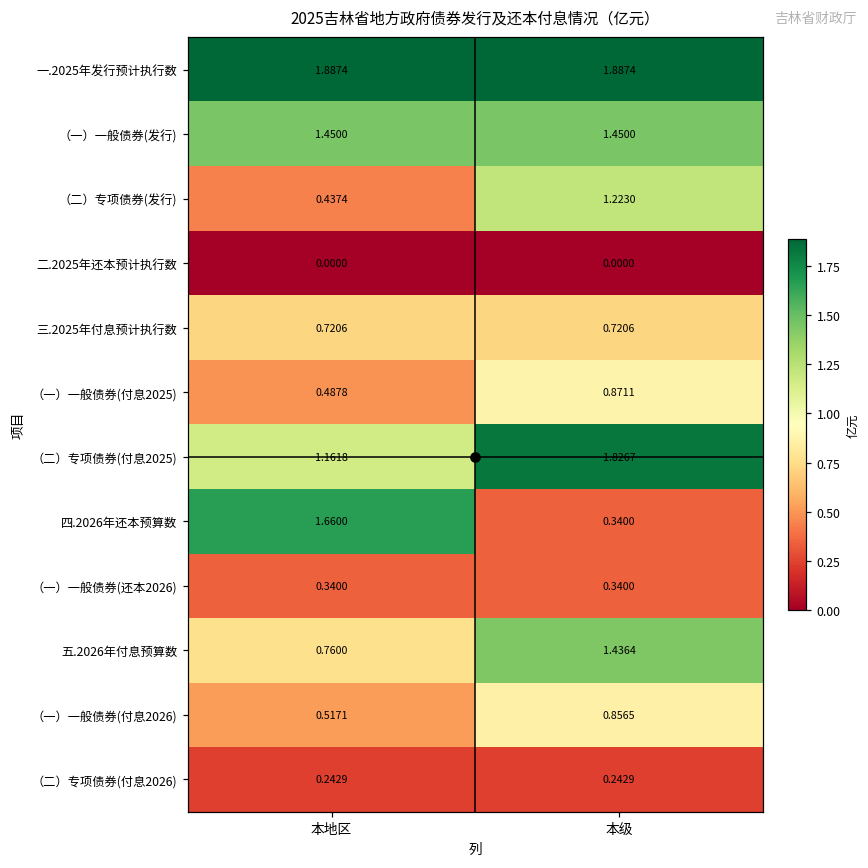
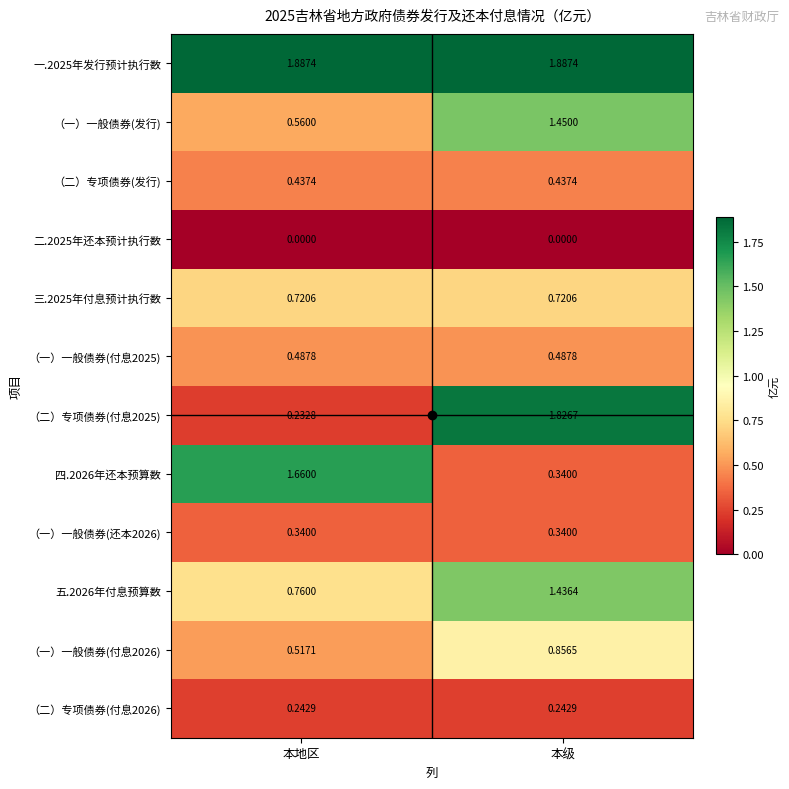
  {
    "一.2025年发行预计执行数": {
      "本地区": 1.8874,
      "本级": 1.8874
    },
    "（一）一般债券(发行)": {
-     "本地区": 1.4500,
+     "本地区": 0.5600,
      "本级": 1.4500
    },
    "（二）专项债券(发行)": {
      "本地区": 0.4374,
-     "本级": 1.2230
+     "本级": 0.4374
    },
    "二.2025年还本预计执行数": {
      "本地区": 0.0000,
      "本级": 0.0000
    },
    "三.2025年付息预计执行数": {
      "本地区": 0.7206,
      "本级": 0.7206
    },
    "（一）一般债券(付息2025)": {
      "本地区": 0.4878,
-     "本级": 0.8711
+     "本级": 0.4878
    },
    "（二）专项债券(付息2025)": {
-     "本地区": 1.1618,
+     "本地区": 0.2328,
      "本级": 1.8267
    },
    "四.2026年还本预算数": {
      "本地区": 1.6600,
      "本级": 0.3400
    },
    "（一）一般债券(还本2026)": {
      "本地区": 0.3400,
      "本级": 0.3400
    },
    "五.2026年付息预算数": {
      "本地区": 0.7600,
      "本级": 1.4364
    },
    "（一）一般债券(付息2026)": {
      "本地区": 0.5171,
      "本级": 0.8565
    },
    "（二）专项债券(付息2026)": {
      "本地区": 0.2429,
      "本级": 0.2429
    }
  }
